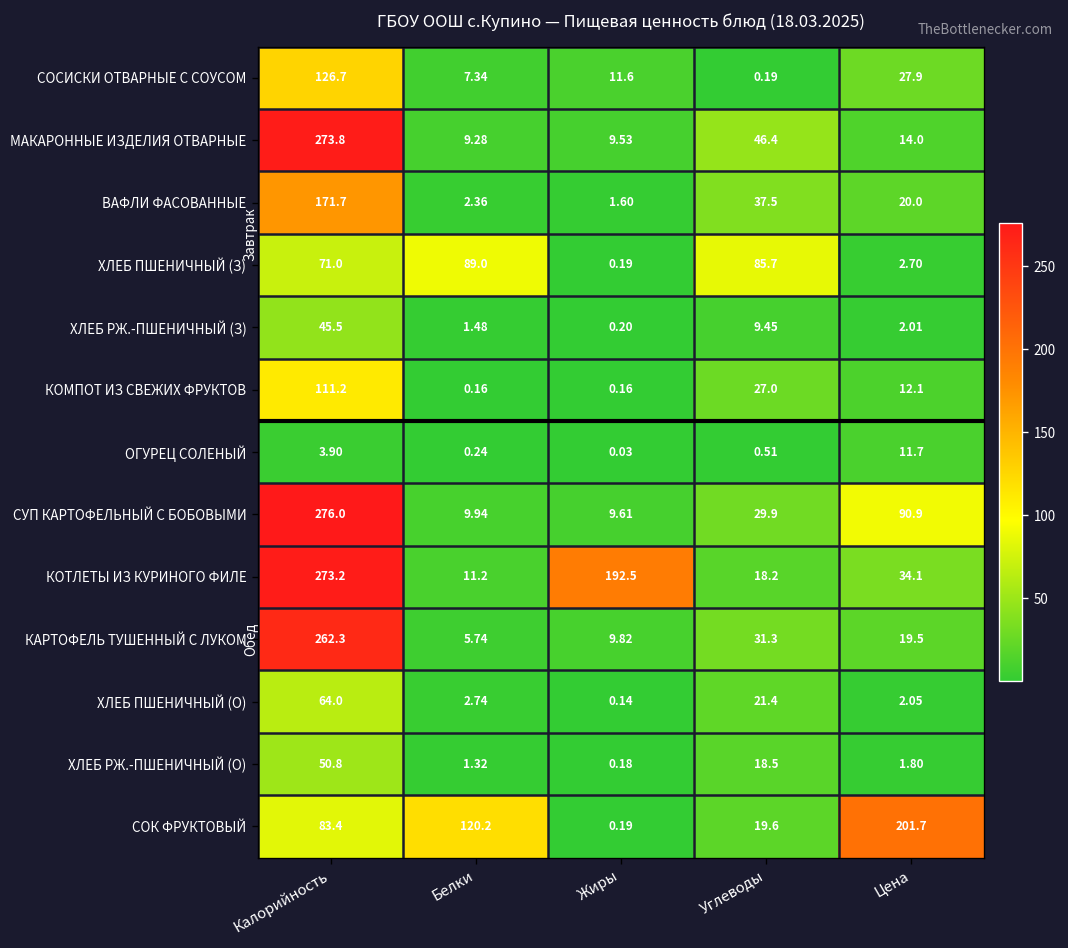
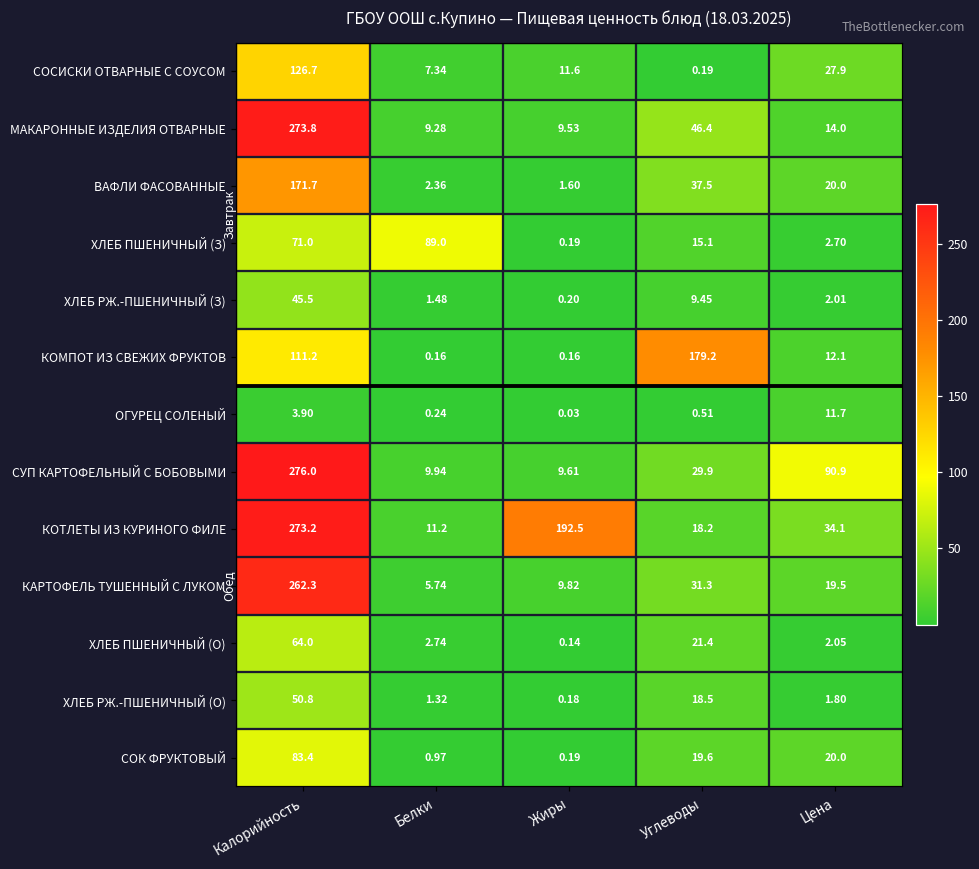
  {
    "СОСИСКИ ОТВАРНЫЕ С СОУСОМ": {
      "Калорийность": 126.7,
      "Белки": 7.34,
      "Жиры": 11.6,
      "Углеводы": 0.19,
      "Цена": 27.9
    },
    "МАКАРОННЫЕ ИЗДЕЛИЯ ОТВАРНЫЕ": {
      "Калорийность": 273.8,
      "Белки": 9.28,
      "Жиры": 9.53,
      "Углеводы": 46.4,
      "Цена": 14.0
    },
    "ВАФЛИ ФАСОВАННЫЕ": {
      "Калорийность": 171.7,
      "Белки": 2.36,
      "Жиры": 1.60,
      "Углеводы": 37.5,
      "Цена": 20.0
    },
    "ХЛЕБ ПШЕНИЧНЫЙ (З)": {
      "Калорийность": 71.0,
      "Белки": 89.0,
      "Жиры": 0.19,
-     "Углеводы": 85.7,
+     "Углеводы": 15.1,
      "Цена": 2.70
    },
    "ХЛЕБ РЖ.-ПШЕНИЧНЫЙ (З)": {
      "Калорийность": 45.5,
      "Белки": 1.48,
      "Жиры": 0.20,
      "Углеводы": 9.45,
      "Цена": 2.01
    },
    "КОМПОТ ИЗ СВЕЖИХ ФРУКТОВ": {
      "Калорийность": 111.2,
      "Белки": 0.16,
      "Жиры": 0.16,
-     "Углеводы": 27.0,
+     "Углеводы": 179.2,
      "Цена": 12.1
    },
    "ОГУРЕЦ СОЛЕНЫЙ": {
      "Калорийность": 3.90,
      "Белки": 0.24,
      "Жиры": 0.03,
      "Углеводы": 0.51,
      "Цена": 11.7
    },
    "СУП КАРТОФЕЛЬНЫЙ С БОБОВЫМИ": {
      "Калорийность": 276.0,
      "Белки": 9.94,
      "Жиры": 9.61,
      "Углеводы": 29.9,
      "Цена": 90.9
    },
    "КОТЛЕТЫ ИЗ КУРИНОГО ФИЛЕ": {
      "Калорийность": 273.2,
      "Белки": 11.2,
      "Жиры": 192.5,
      "Углеводы": 18.2,
      "Цена": 34.1
    },
    "КАРТОФЕЛЬ ТУШЕННЫЙ С ЛУКОМ": {
      "Калорийность": 262.3,
      "Белки": 5.74,
      "Жиры": 9.82,
      "Углеводы": 31.3,
      "Цена": 19.5
    },
    "ХЛЕБ ПШЕНИЧНЫЙ (О)": {
      "Калорийность": 64.0,
      "Белки": 2.74,
      "Жиры": 0.14,
      "Углеводы": 21.4,
      "Цена": 2.05
    },
    "ХЛЕБ РЖ.-ПШЕНИЧНЫЙ (О)": {
      "Калорийность": 50.8,
      "Белки": 1.32,
      "Жиры": 0.18,
      "Углеводы": 18.5,
      "Цена": 1.80
    },
    "СОК ФРУКТОВЫЙ": {
      "Калорийность": 83.4,
-     "Белки": 120.2,
+     "Белки": 0.97,
      "Жиры": 0.19,
      "Углеводы": 19.6,
-     "Цена": 201.7
+     "Цена": 20.0
    }
  }
